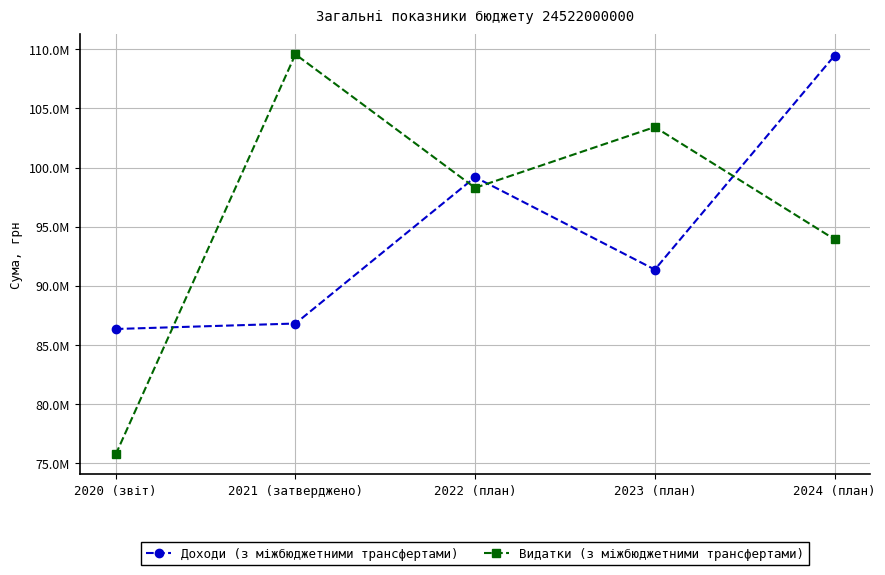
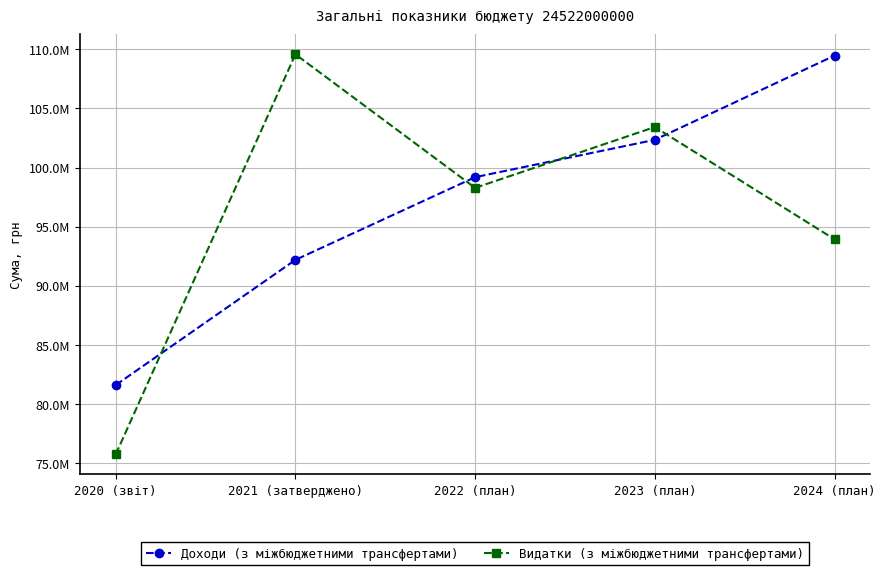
  {
    "Доходи (з міжбюджетними трансфертами)": {
-     "2020 (звіт)": 86400000,
-     "2021 (затверджено)": 86800000,
+     "2020 (звіт)": 81600000,
+     "2021 (затверджено)": 92200000,
      "2022 (план)": 99200000,
-     "2023 (план)": 91400000,
+     "2023 (план)": 102300000,
      "2024 (план)": 109500000
    },
    "Видатки (з міжбюджетними трансфертами)": {
      "2020 (звіт)": 75800000,
      "2021 (затверджено)": 109600000,
      "2022 (план)": 98300000,
      "2023 (план)": 103400000,
      "2024 (план)": 93900000
    }
  }
